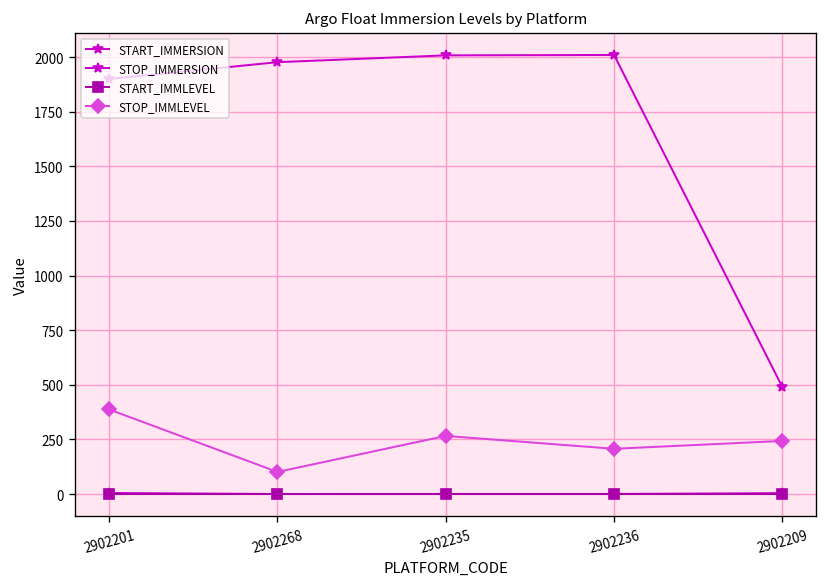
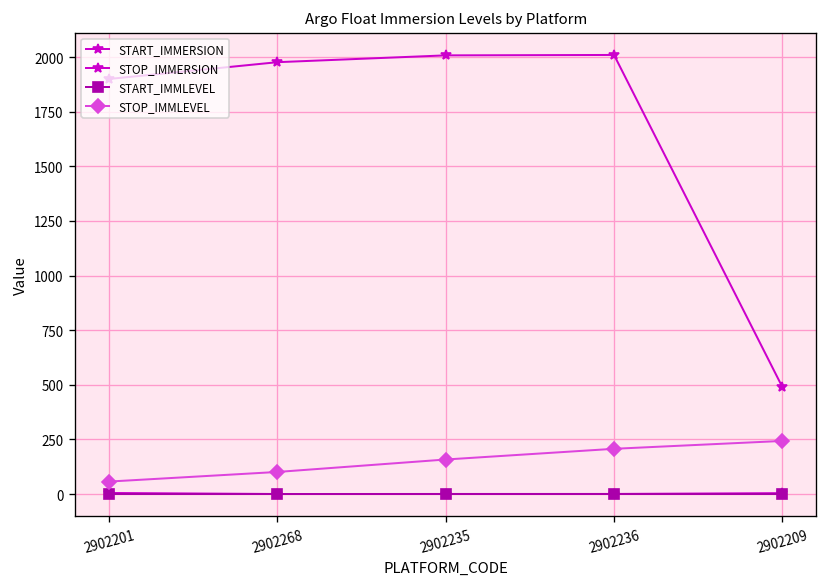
  {
    "STOP_IMMLEVEL": {
-     "2902201": 390,
+     "2902201": 60,
      "2902268": 100,
-     "2902235": 270,
+     "2902235": 160,
      "2902236": 210,
      "2902209": 240
    }
  }
